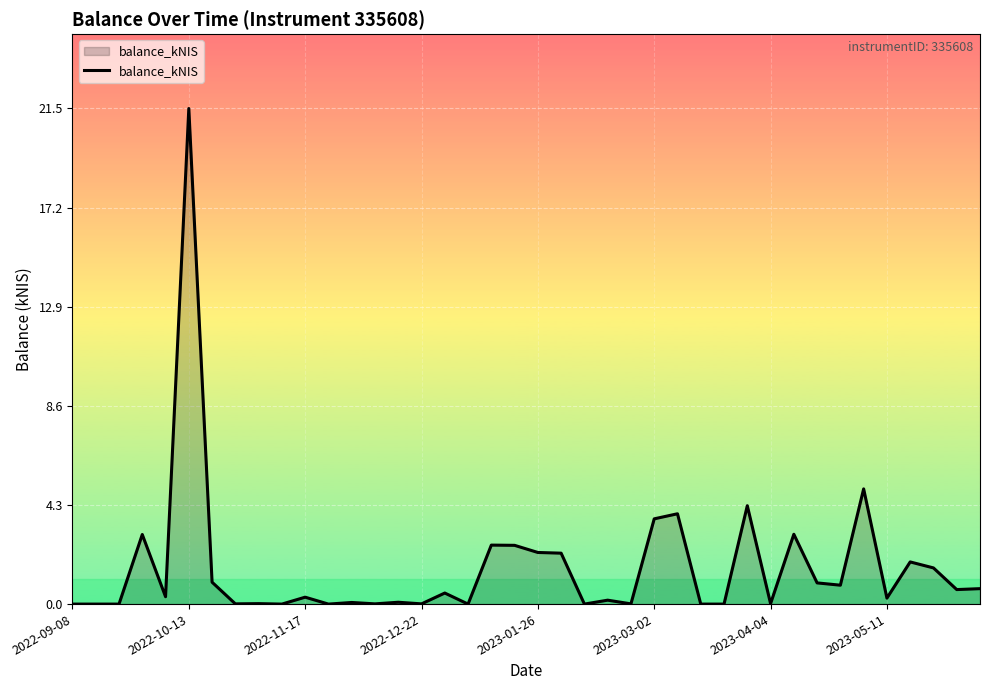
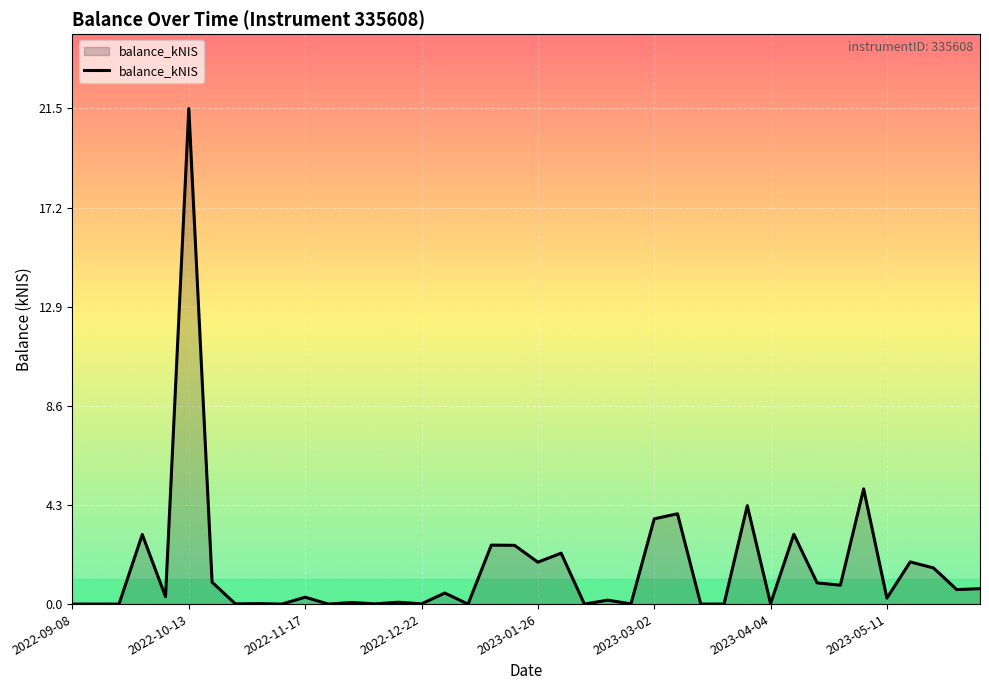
  {
    "2022-10-13": 21.5,
-   "2023-01-26": 2.2,
+   "2023-01-26": 1.8,
    "2023-03-02": 3.7
  }
